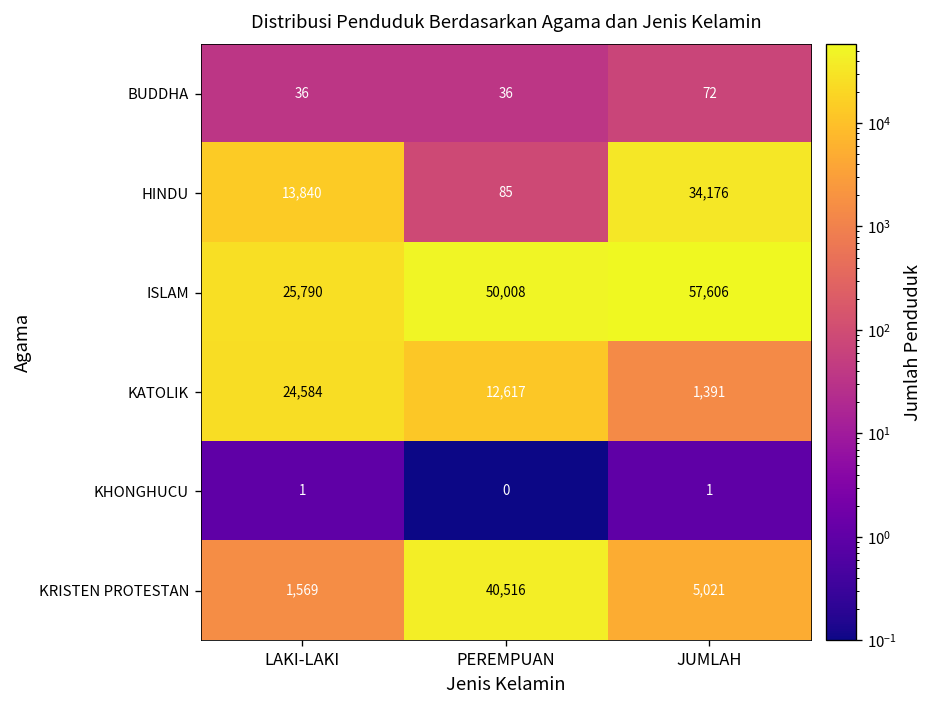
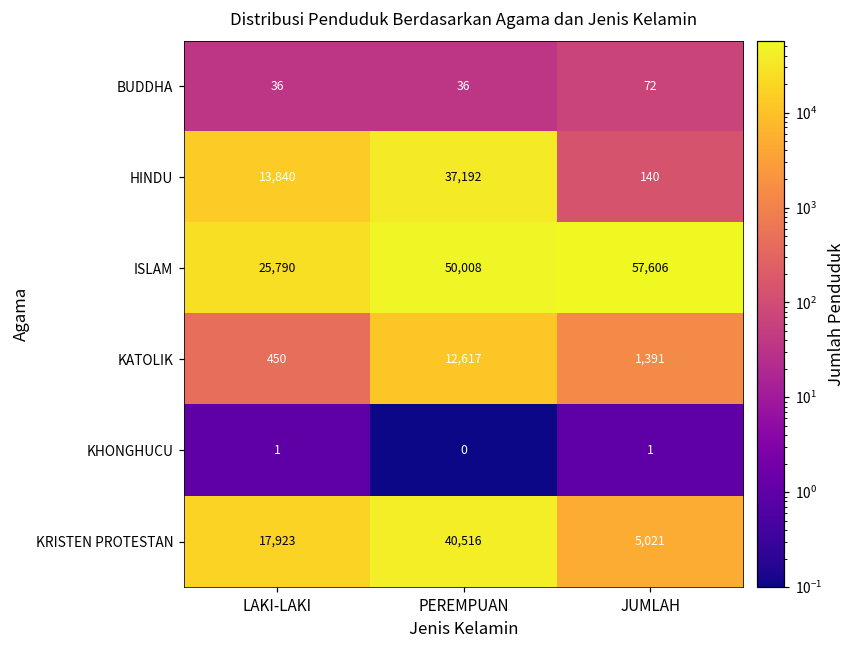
  {
    "BUDDHA": {
      "LAKI-LAKI": "36",
      "PEREMPUAN": "36",
      "JUMLAH": "72"
    },
    "HINDU": {
      "LAKI-LAKI": "13,840",
-     "PEREMPUAN": "85",
-     "JUMLAH": "34,176"
+     "PEREMPUAN": "37,192",
+     "JUMLAH": "140"
    },
    "ISLAM": {
      "LAKI-LAKI": "25,790",
      "PEREMPUAN": "50,008",
      "JUMLAH": "57,606"
    },
    "KATOLIK": {
-     "LAKI-LAKI": "24,584",
+     "LAKI-LAKI": "450",
      "PEREMPUAN": "12,617",
      "JUMLAH": "1,391"
    },
    "KHONGHUCU": {
      "LAKI-LAKI": "1",
      "PEREMPUAN": "0",
      "JUMLAH": "1"
    },
    "KRISTEN PROTESTAN": {
-     "LAKI-LAKI": "1,569",
+     "LAKI-LAKI": "17,923",
      "PEREMPUAN": "40,516",
      "JUMLAH": "5,021"
    }
  }
